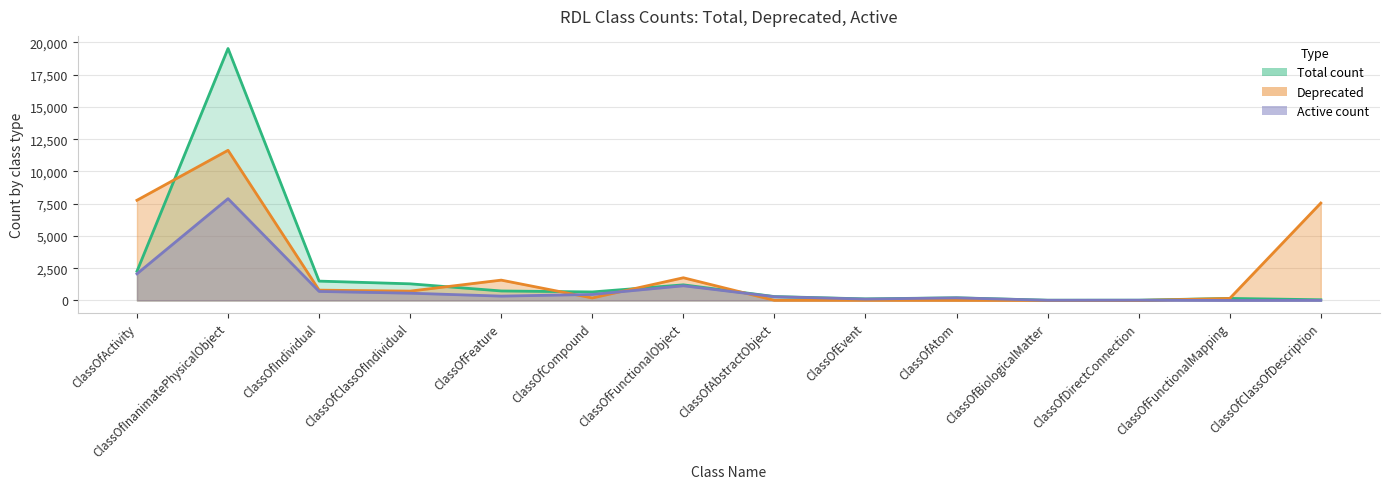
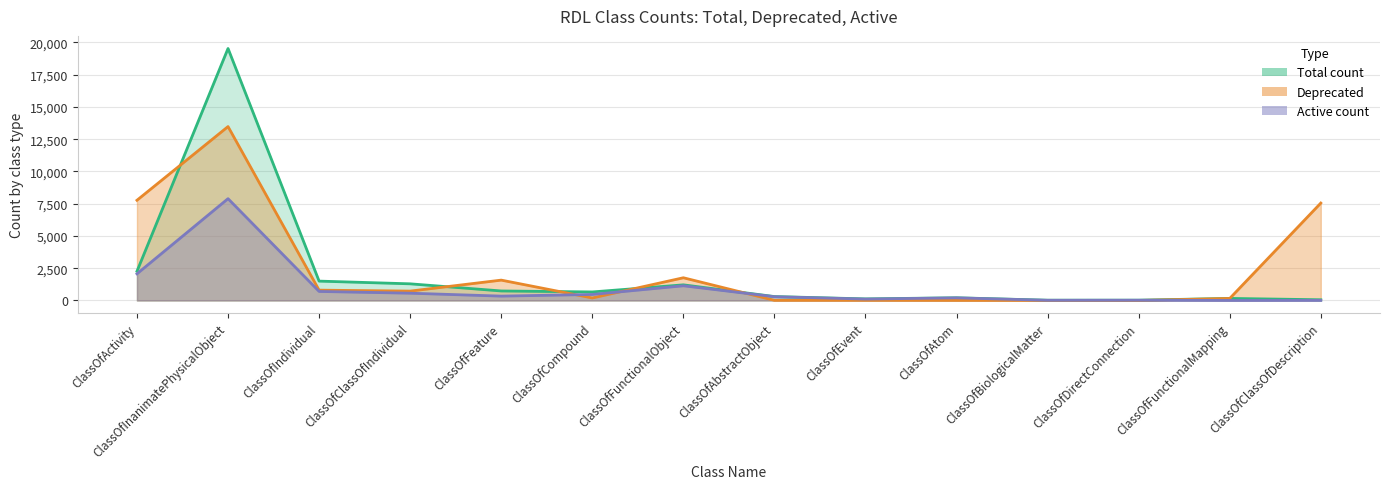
  {
    "Deprecated": {
      "ClassOfActivity": "7,800",
-     "ClassOfInanimatePhysicalObject": "11,600",
+     "ClassOfInanimatePhysicalObject": "13,500",
      "ClassOfFeature": "1,600",
      "ClassOfCompound": "200",
      "ClassOfFunctionalObject": "1,800",
      "ClassOfAbstractObject": "0",
      "ClassOfClassOfDescription": "7,500"
    }
  }
